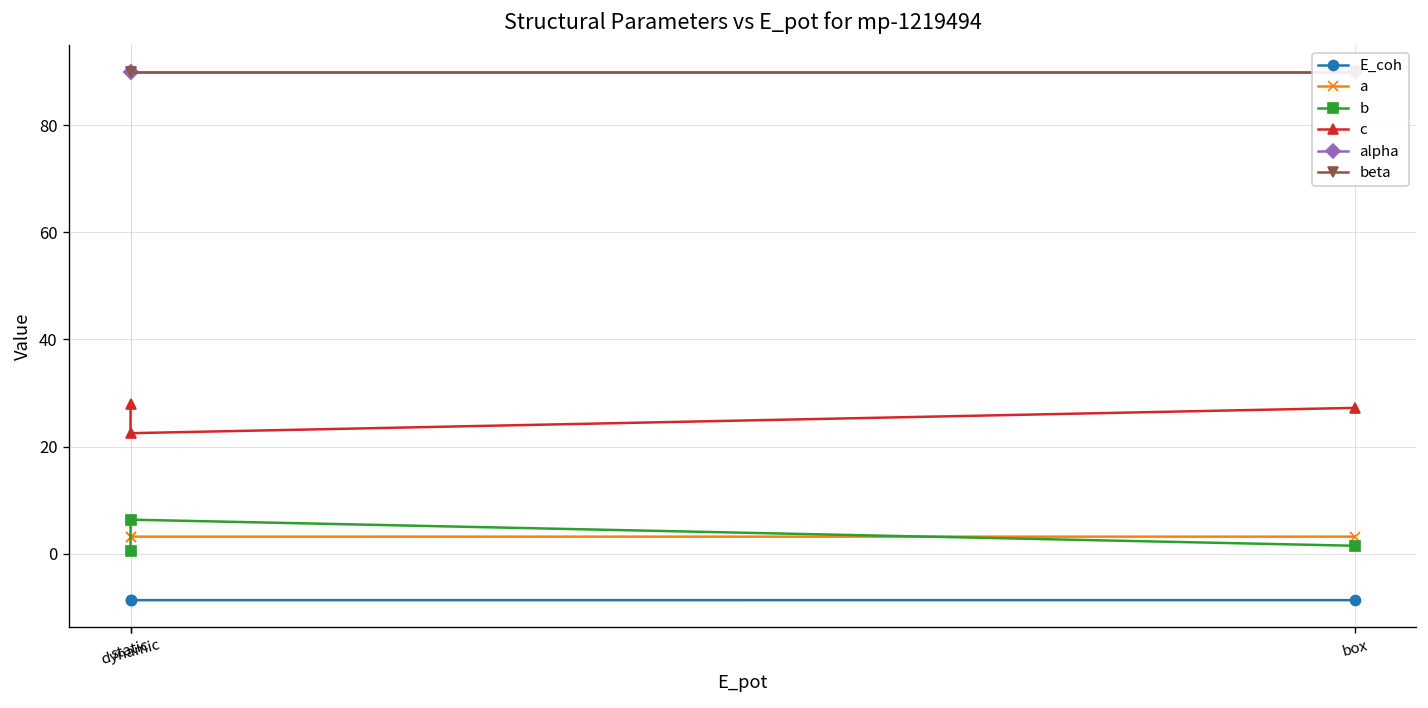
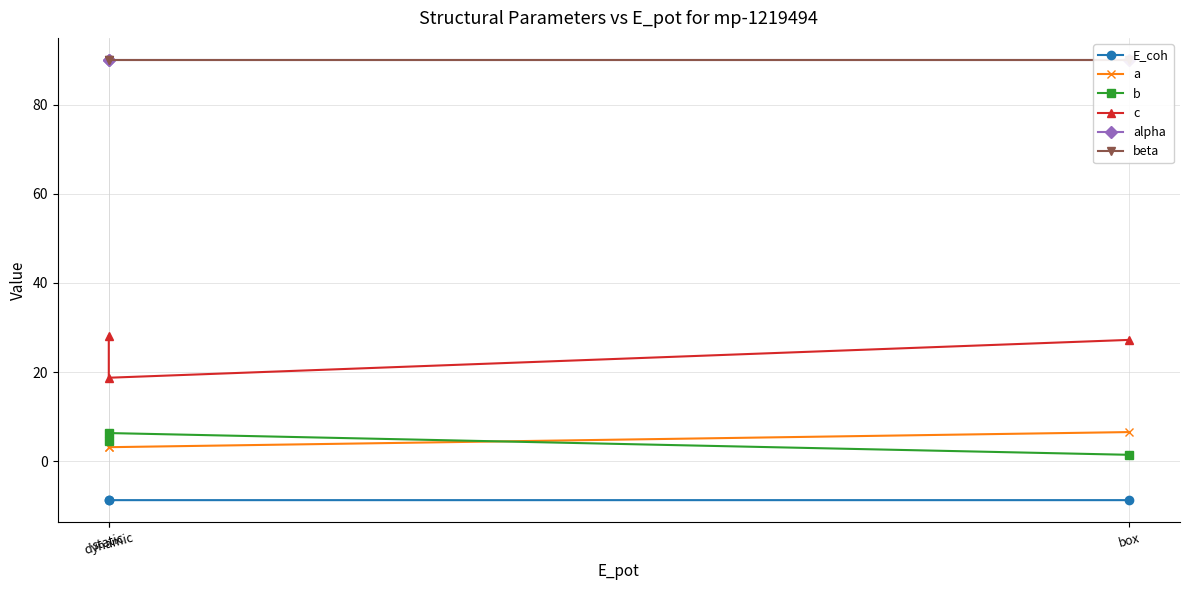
  {
    "E_coh": {
      "dynamic": -9,
      "static": -9,
      "box": -9
    },
    "a": {
      "dynamic": 3,
      "static": 3,
-     "box": 3
+     "box": 7
    },
    "b": {
-     "dynamic": 1,
+     "dynamic": 5,
      "static": 6,
      "box": 1
    },
    "c": {
-     "static": 22,
+     "static": 19,
      "dynamic": 28,
      "box": 27
    },
    "beta": {
      "dynamic": 90,
      "static": 90
    }
  }
